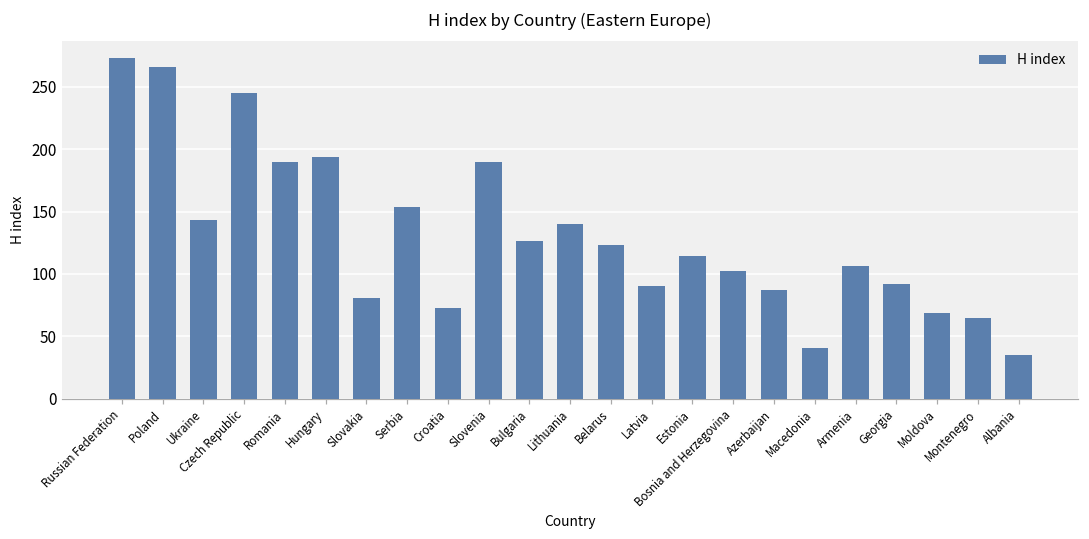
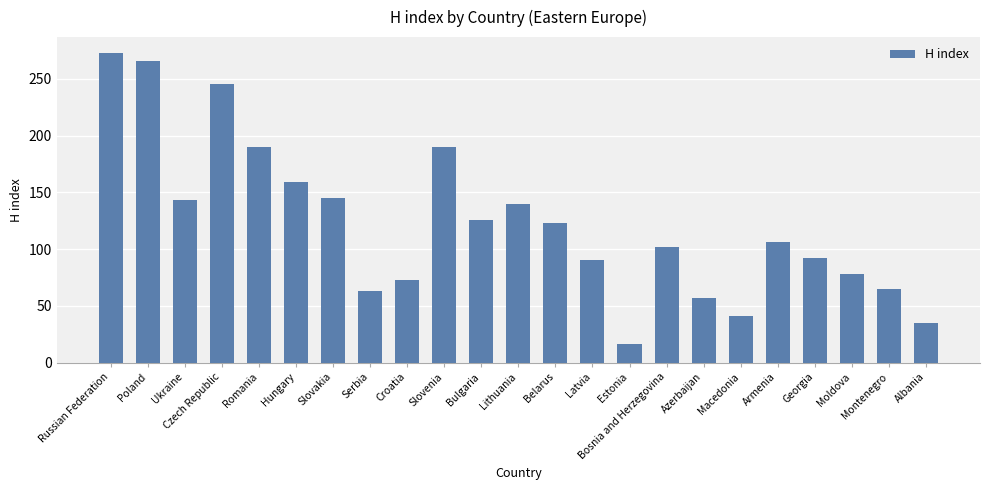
  {
    "Russian Federation": 273,
    "Poland": 266,
    "Ukraine": 143,
    "Czech Republic": 245,
    "Romania": 190,
-   "Hungary": 194,
-   "Slovakia": 81,
-   "Serbia": 154,
+   "Hungary": 159,
+   "Slovakia": 145,
+   "Serbia": 63,
    "Croatia": 73,
    "Slovenia": 190,
    "Bulgaria": 126,
    "Lithuania": 140,
    "Belarus": 123,
    "Latvia": 90,
-   "Estonia": 114,
+   "Estonia": 16,
    "Bosnia and Herzegovina": 102,
-   "Azerbaijan": 87,
+   "Azerbaijan": 57,
    "Macedonia": 41,
    "Armenia": 106,
    "Georgia": 92,
-   "Moldova": 69,
+   "Moldova": 78,
    "Montenegro": 65,
    "Albania": 35
  }
